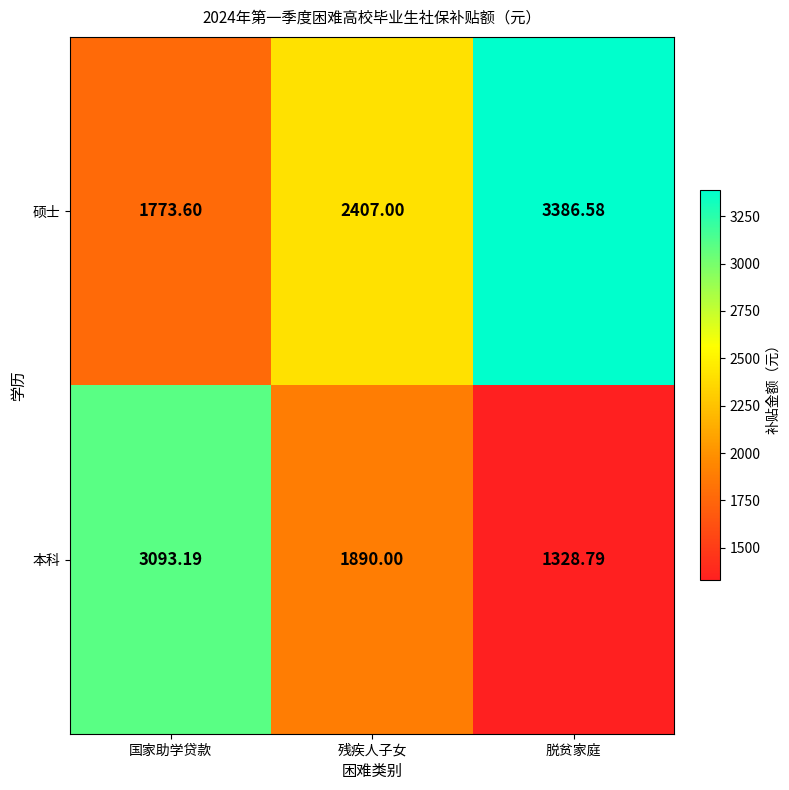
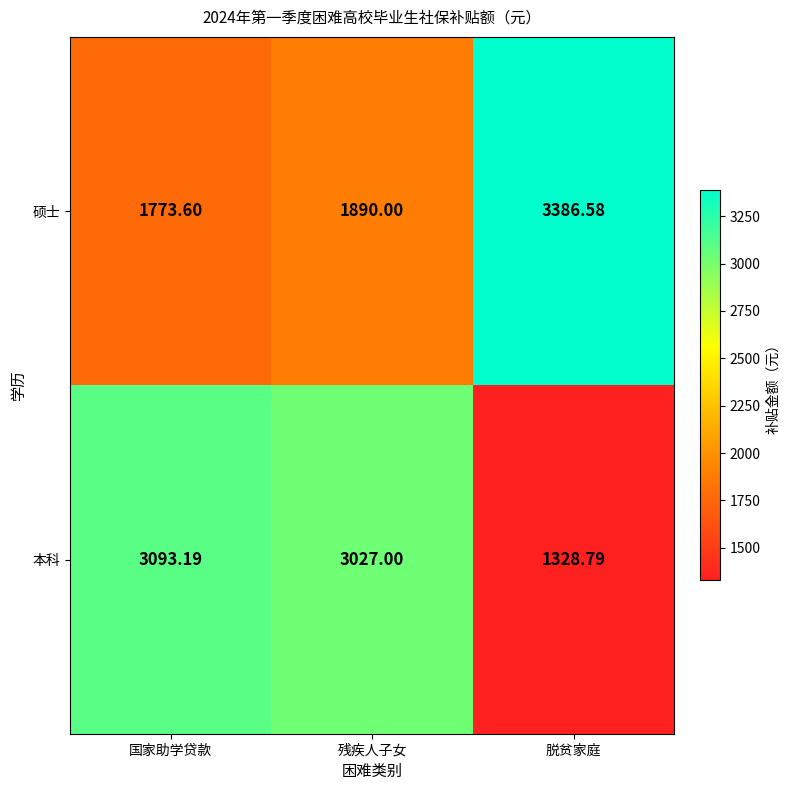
  {
    "硕士": {
      "国家助学贷款": 1773.60,
-     "残疾人子女": 2407.00,
+     "残疾人子女": 1890.00,
      "脱贫家庭": 3386.58
    },
    "本科": {
      "国家助学贷款": 3093.19,
-     "残疾人子女": 1890.00,
+     "残疾人子女": 3027.00,
      "脱贫家庭": 1328.79
    }
  }
